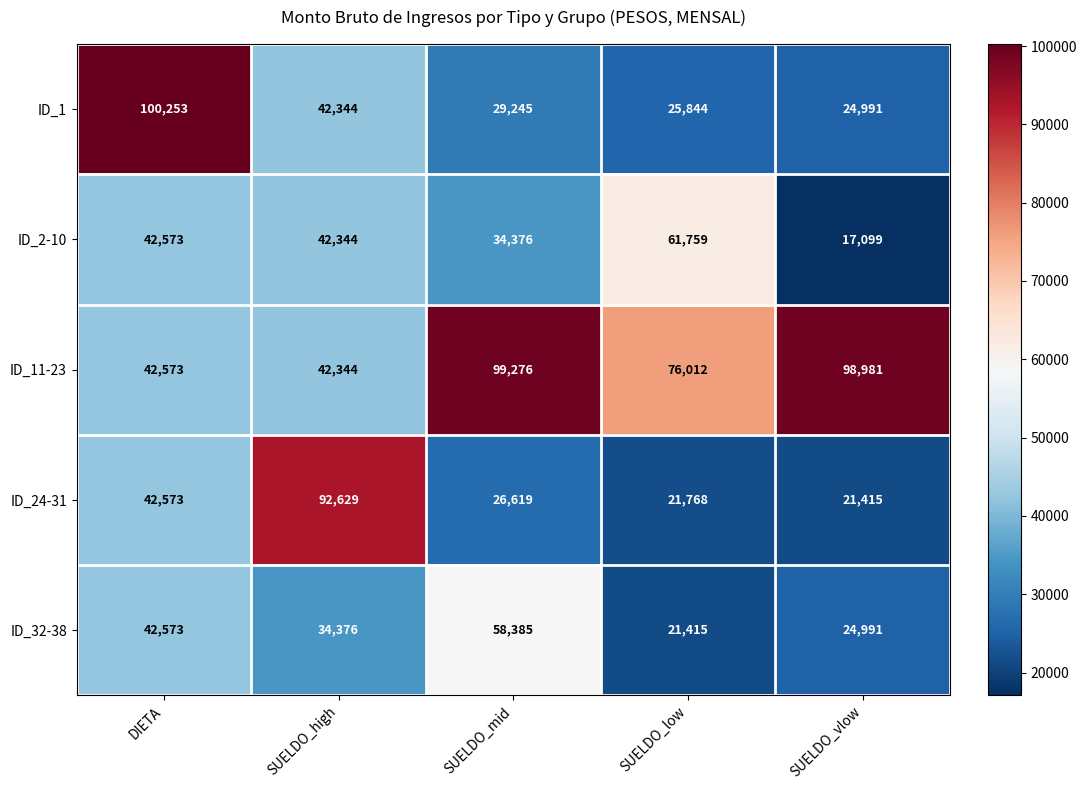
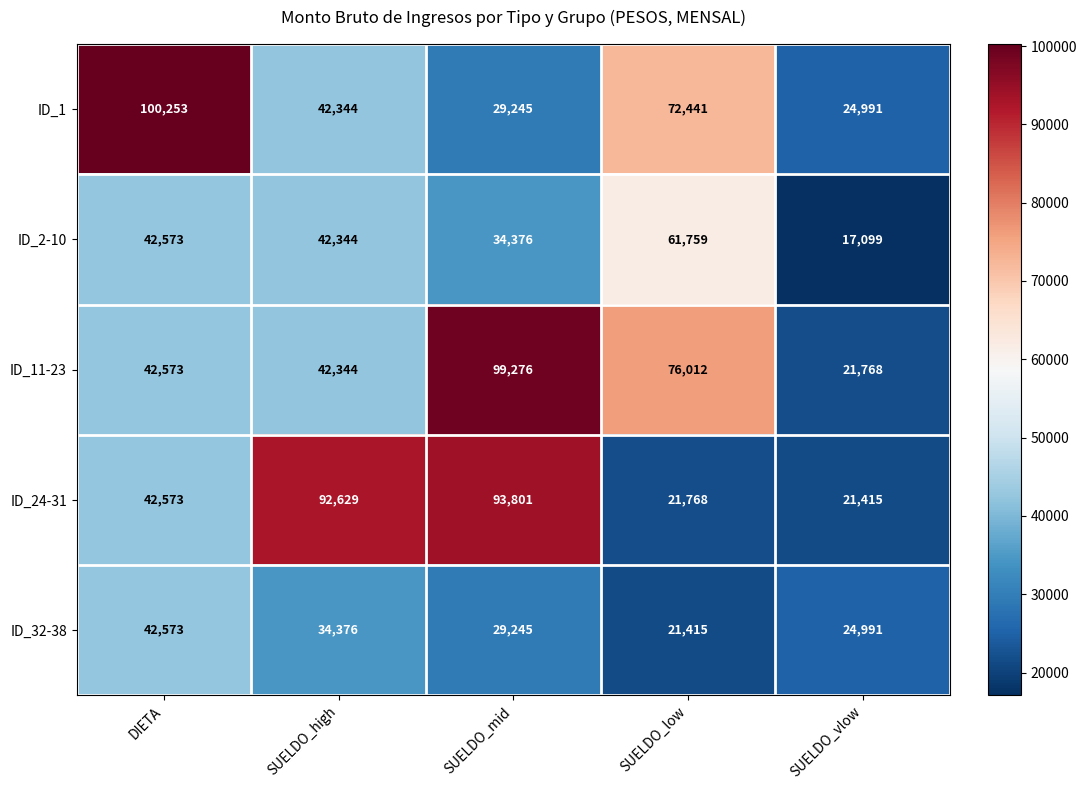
  {
    "ID_1": {
      "DIETA": "100,253",
      "SUELDO_high": "42,344",
      "SUELDO_mid": "29,245",
-     "SUELDO_low": "25,844",
+     "SUELDO_low": "72,441",
      "SUELDO_vlow": "24,991"
    },
    "ID_2-10": {
      "DIETA": "42,573",
      "SUELDO_high": "42,344",
      "SUELDO_mid": "34,376",
      "SUELDO_low": "61,759",
      "SUELDO_vlow": "17,099"
    },
    "ID_11-23": {
      "DIETA": "42,573",
      "SUELDO_high": "42,344",
      "SUELDO_mid": "99,276",
      "SUELDO_low": "76,012",
-     "SUELDO_vlow": "98,981"
+     "SUELDO_vlow": "21,768"
    },
    "ID_24-31": {
      "DIETA": "42,573",
      "SUELDO_high": "92,629",
-     "SUELDO_mid": "26,619",
+     "SUELDO_mid": "93,801",
      "SUELDO_low": "21,768",
      "SUELDO_vlow": "21,415"
    },
    "ID_32-38": {
      "DIETA": "42,573",
      "SUELDO_high": "34,376",
-     "SUELDO_mid": "58,385",
+     "SUELDO_mid": "29,245",
      "SUELDO_low": "21,415",
      "SUELDO_vlow": "24,991"
    }
  }
